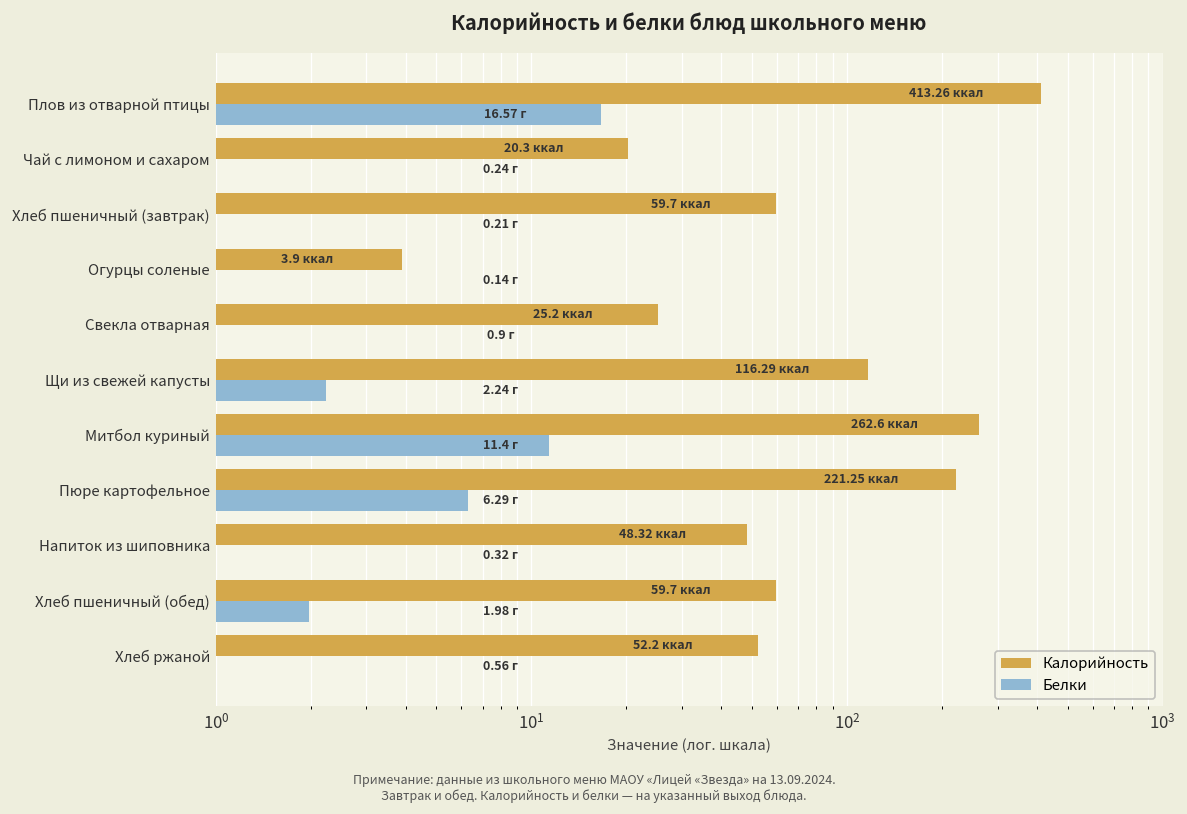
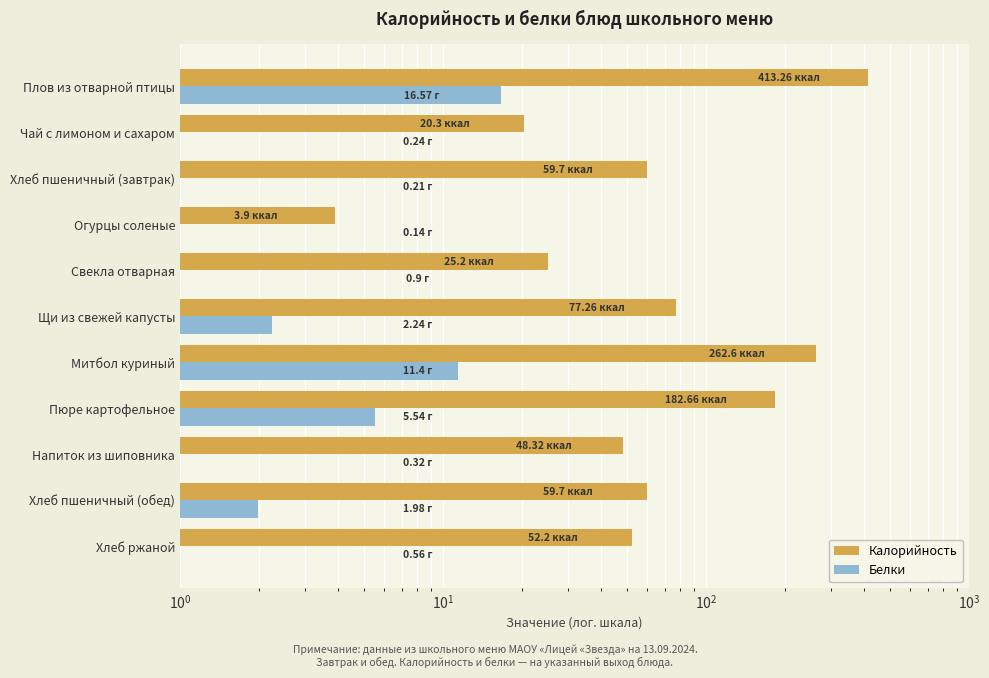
  {
    "Калорийность": {
      "Плов из отварной птицы": 413.26,
      "Чай с лимоном и сахаром": 20.3,
      "Хлеб пшеничный (завтрак)": 59.7,
      "Огурцы соленые": 3.9,
      "Свекла отварная": 25.2,
-     "Щи из свежей капусты": 116.29,
+     "Щи из свежей капусты": 77.26,
      "Митбол куриный": 262.6,
-     "Пюре картофельное": 221.25,
+     "Пюре картофельное": 182.66,
      "Напиток из шиповника": 48.32,
      "Хлеб пшеничный (обед)": 59.7,
      "Хлеб ржаной": 52.2
    },
    "Белки": {
      "Плов из отварной птицы": 16.57,
      "Митбол куриный": 11.4,
-     "Пюре картофельное": 6.29
+     "Пюре картофельное": 5.54
    }
  }
